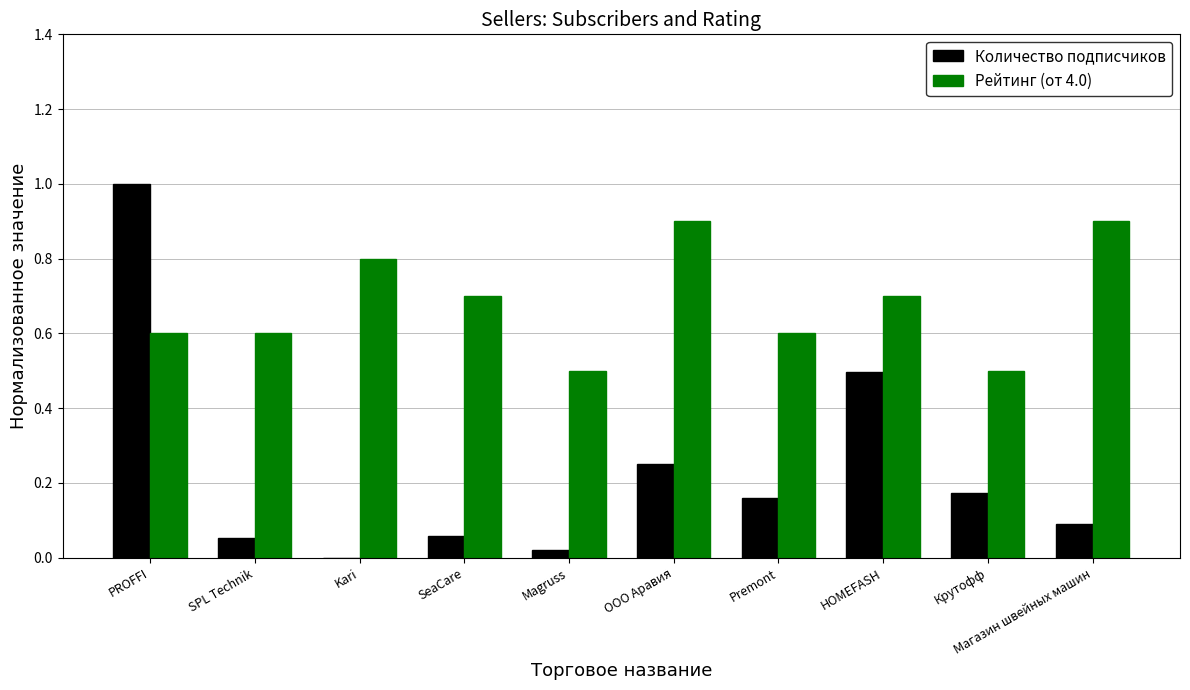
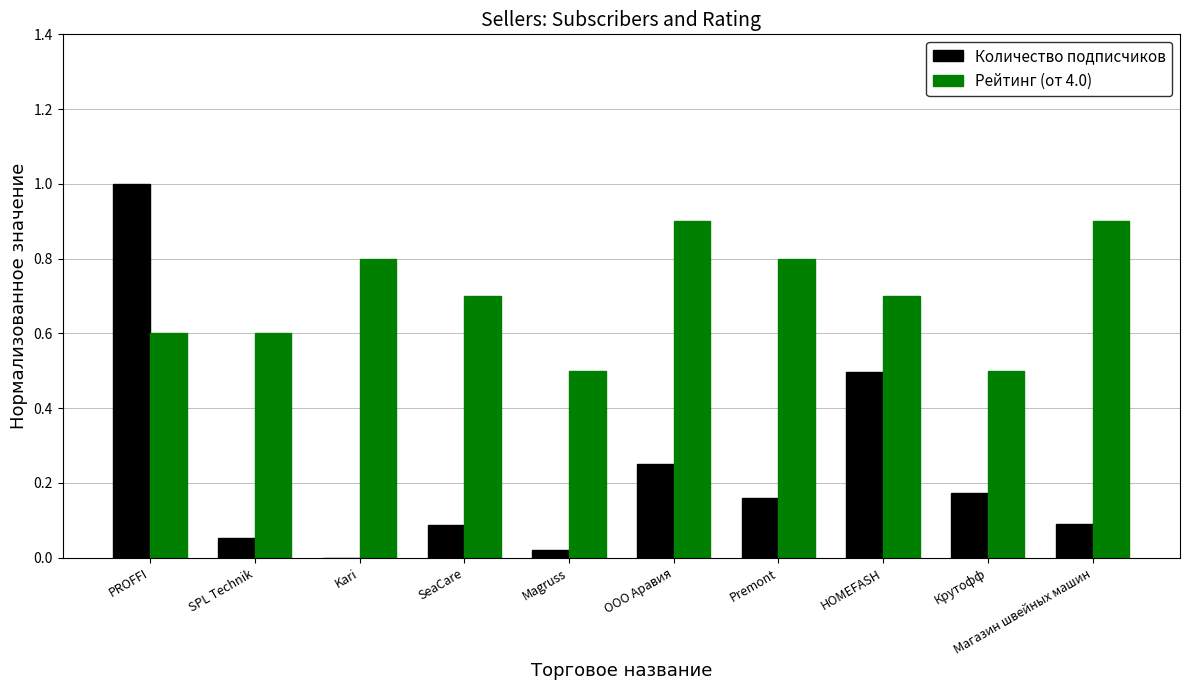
  {
    "Количество подписчиков": {
      "PROFFI": 1.00,
      "SPL Technik": 0.05,
      "Kari": 0.00,
-     "SeaCare": 0.06,
+     "SeaCare": 0.09,
      "Magruss": 0.02,
      "ООО Аравия": 0.25,
      "Premont": 0.16,
      "HOMEFASH": 0.50,
      "Крутофф": 0.17,
      "Магазин швейных машин": 0.09
    },
    "Рейтинг (от 4.0)": {
      "PROFFI": 0.60,
      "SPL Technik": 0.60,
      "Kari": 0.80,
      "SeaCare": 0.70,
      "Magruss": 0.50,
      "ООО Аравия": 0.90,
-     "Premont": 0.60,
+     "Premont": 0.80,
      "HOMEFASH": 0.70,
      "Крутофф": 0.50,
      "Магазин швейных машин": 0.90
    }
  }
